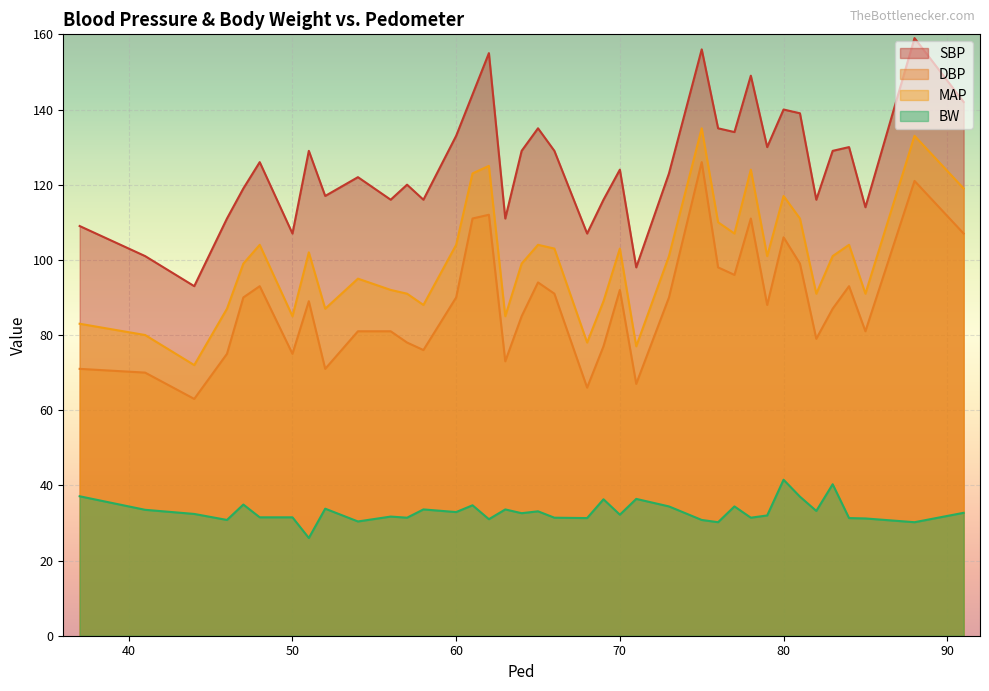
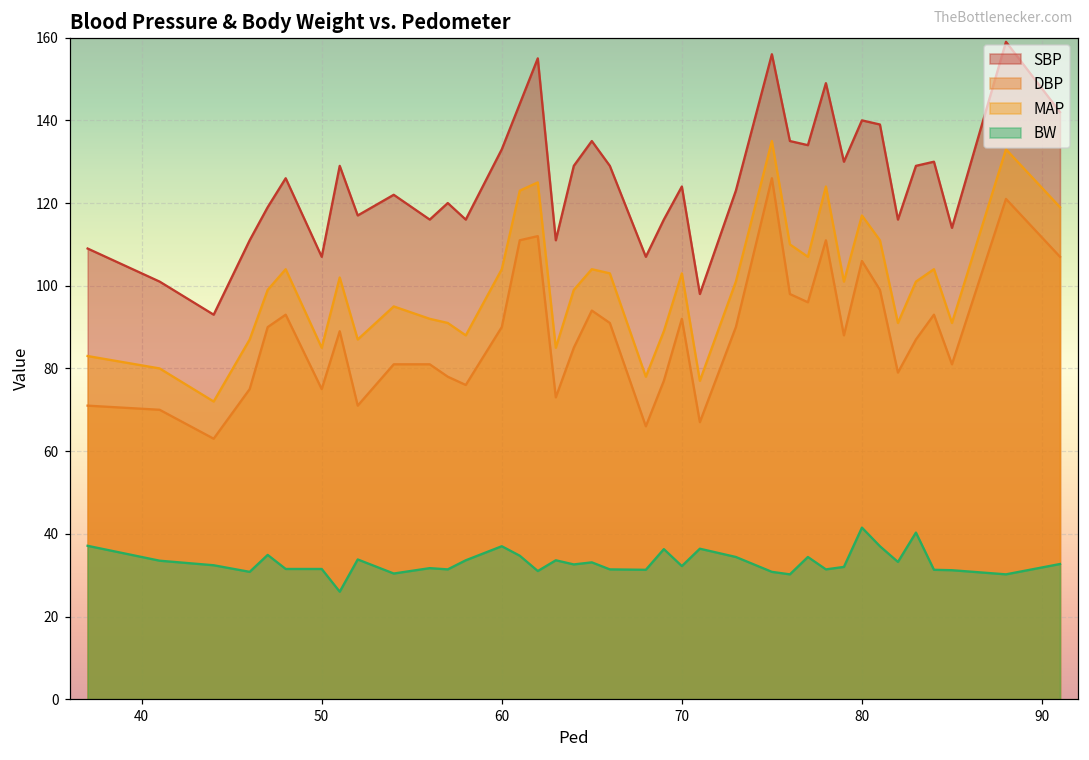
  {
    "BW": {
      "50": 32,
-     "60": 33,
+     "60": 37,
      "70": 32,
      "80": 42
    }
  }
